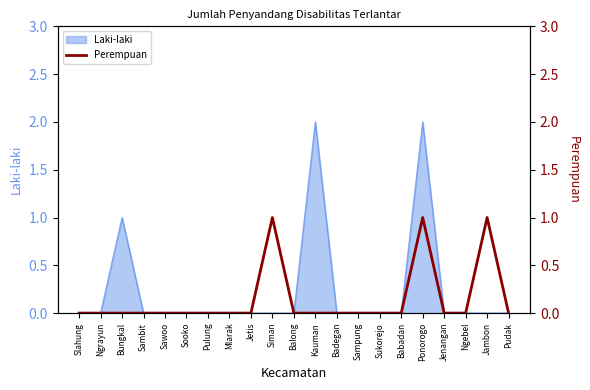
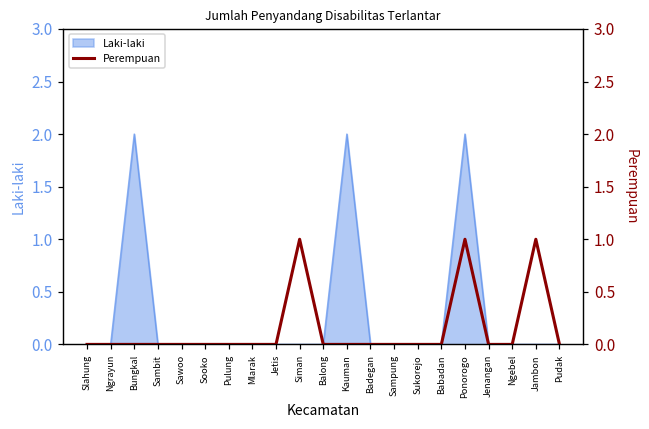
  {
    "Laki-laki": {
      "Slahung": 0,
      "Ngrayun": 0,
-     "Bungkal": 1,
+     "Bungkal": 2,
      "Sambit": 0,
      "Sawoo": 0,
      "Sooko": 0,
      "Pulung": 0,
      "Mlarak": 0,
      "Jetis": 0,
      "Siman": 0,
      "Balong": 0,
      "Kauman": 2,
      "Badegan": 0,
      "Sampung": 0,
      "Sukorejo": 0,
      "Babadan": 0,
      "Ponorogo": 2,
      "Jenangan": 0,
      "Ngebel": 0,
      "Jambon": 0,
      "Pudak": 0
    },
    "Perempuan": {
      "Slahung": 0.0,
      "Ngrayun": 0.0,
      "Bungkal": 0.0,
      "Sambit": 0.0,
      "Sawoo": 0.0,
      "Sooko": 0.0,
      "Pulung": 0.0,
      "Mlarak": 0.0,
      "Jetis": 0.0,
      "Siman": 1.0,
      "Balong": 0.0,
      "Kauman": 0.0,
      "Badegan": 0.0,
      "Sampung": 0.0,
      "Sukorejo": 0.0,
      "Babadan": 0.0,
      "Ponorogo": 1.0,
      "Jenangan": 0.0,
      "Ngebel": 0.0,
      "Jambon": 1.0,
      "Pudak": 0.0
    }
  }
